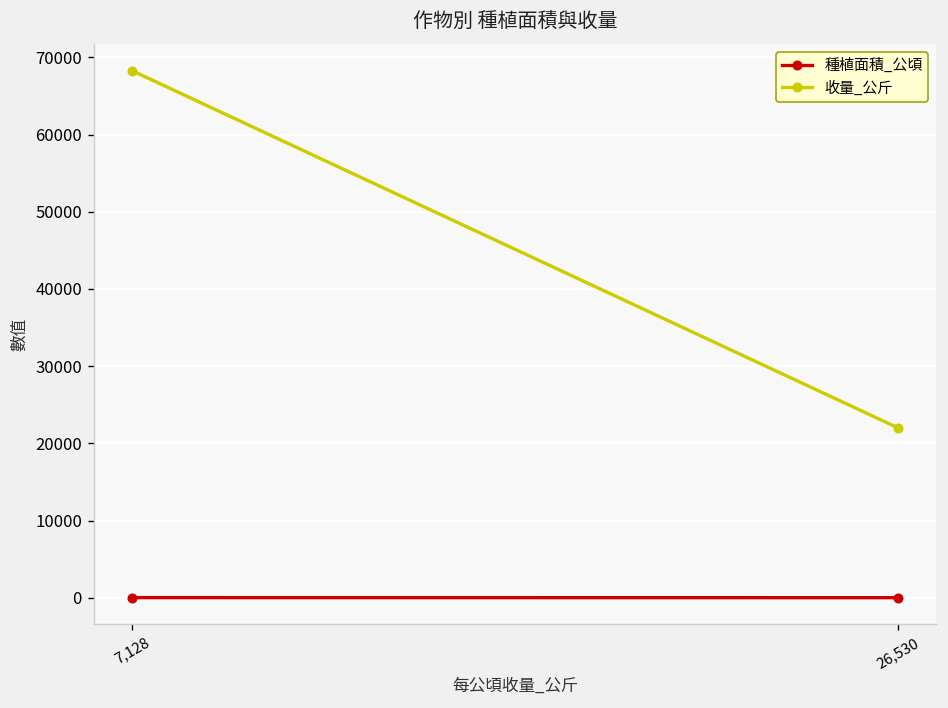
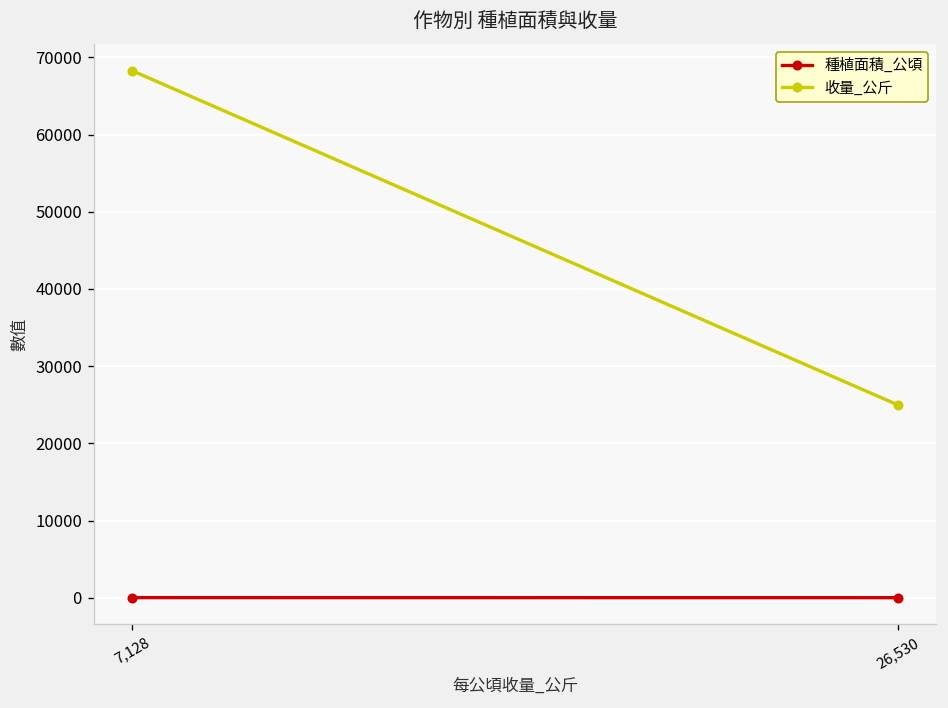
  {
    "種植面積_公頃": {
      "7,128": 0,
      "26,530": 0
    },
    "收量_公斤": {
      "7,128": 68000,
-     "26,530": 22000
+     "26,530": 25000
    }
  }
